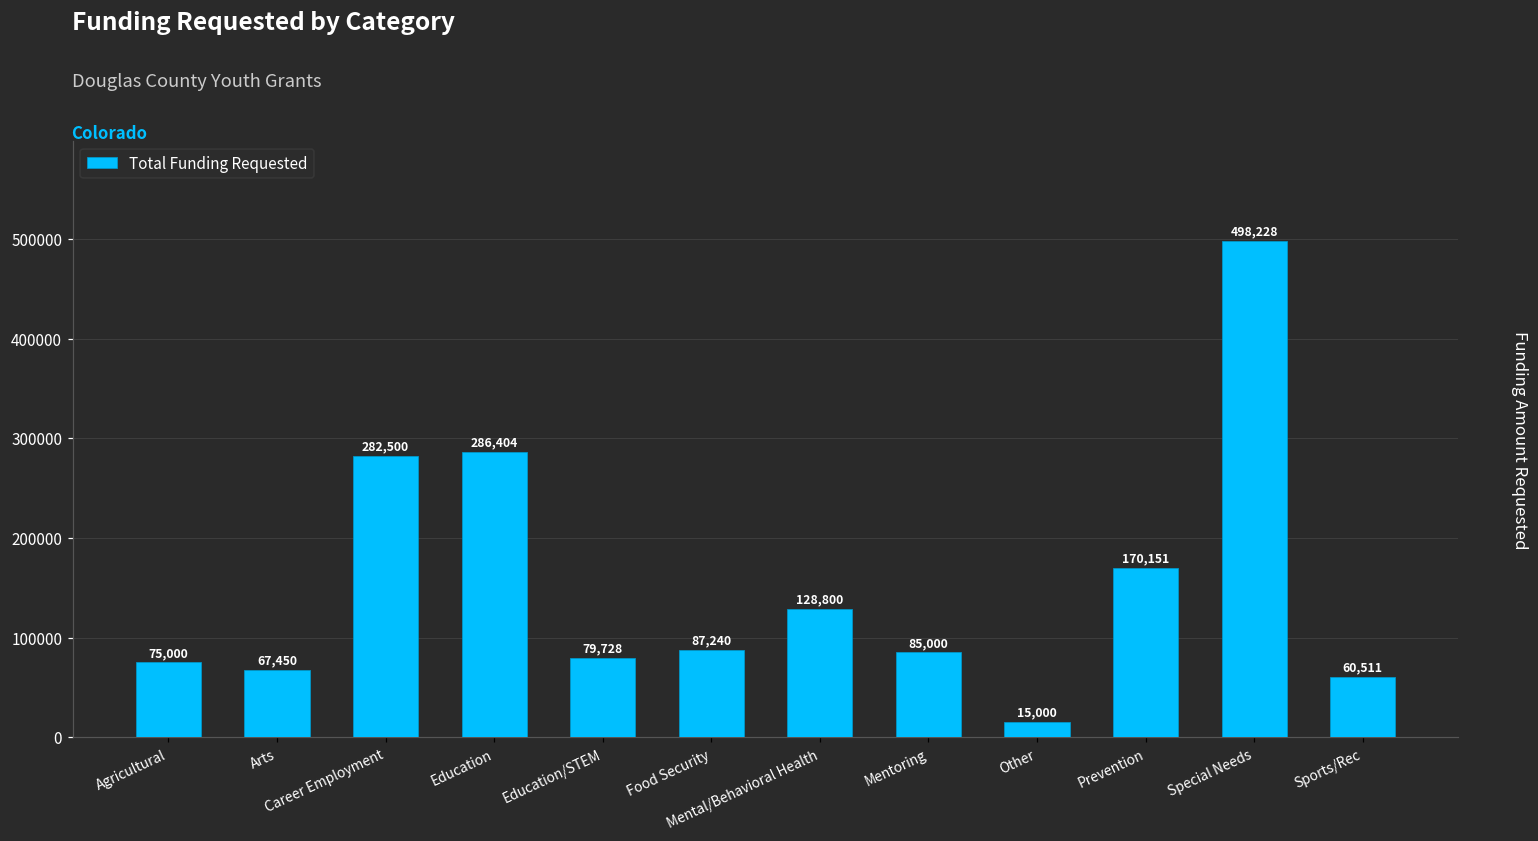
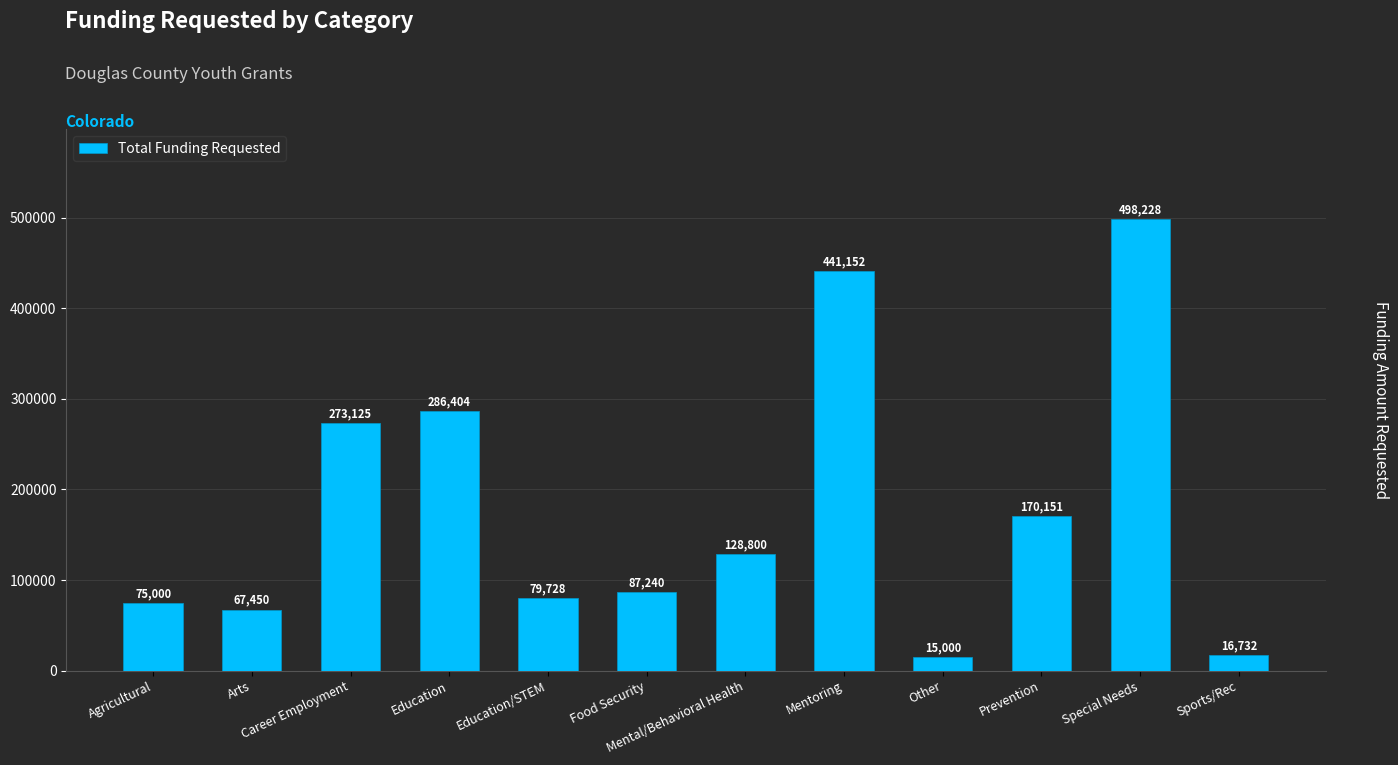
  {
    "Agricultural": "75,000",
    "Arts": "67,450",
-   "Career Employment": "282,500",
+   "Career Employment": "273,125",
    "Education": "286,404",
    "Education/STEM": "79,728",
    "Food Security": "87,240",
    "Mental/Behavioral Health": "128,800",
-   "Mentoring": "85,000",
+   "Mentoring": "441,152",
    "Other": "15,000",
    "Prevention": "170,151",
    "Special Needs": "498,228",
-   "Sports/Rec": "60,511"
+   "Sports/Rec": "16,732"
  }
